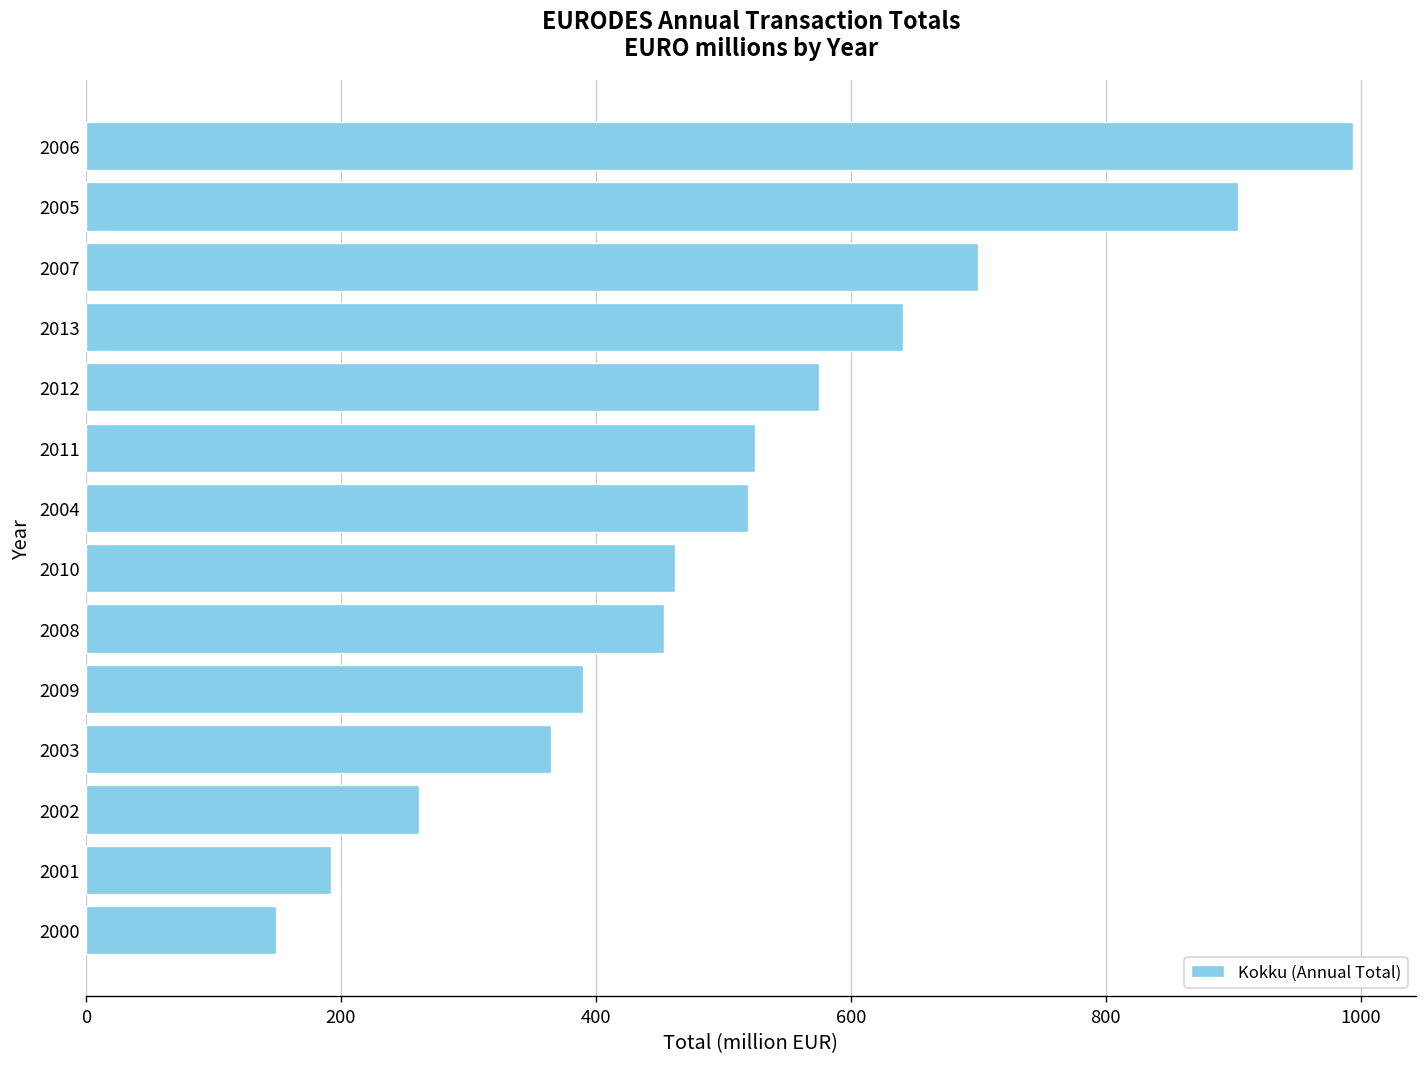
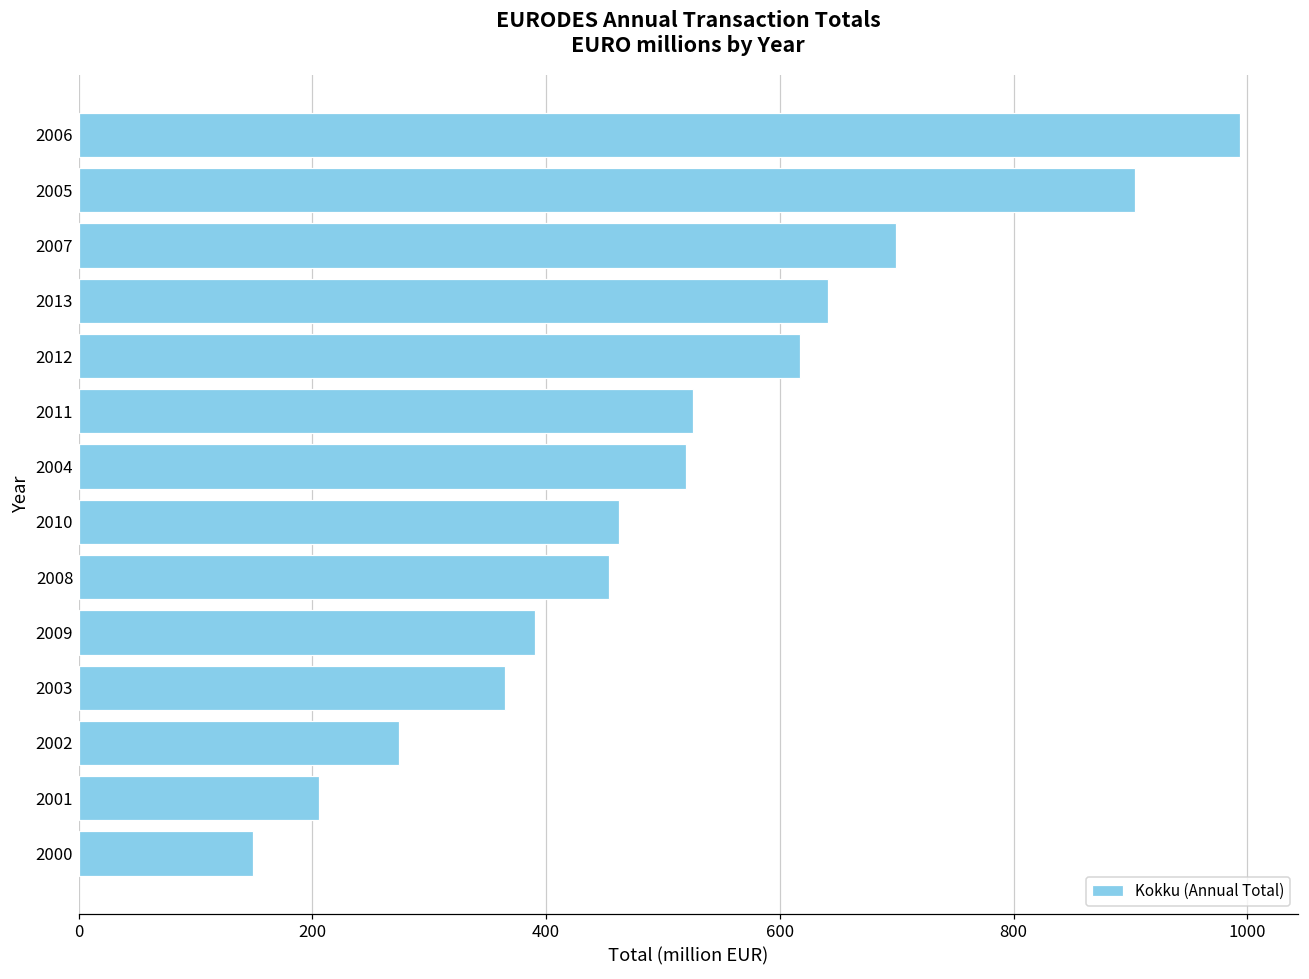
  {
    "2006": 994,
    "2005": 904,
    "2007": 699,
    "2013": 641,
-   "2012": 575,
+   "2012": 618,
    "2011": 525,
    "2004": 520,
    "2010": 462,
    "2008": 454,
    "2009": 390,
    "2003": 365,
-   "2002": 261,
-   "2001": 192,
+   "2002": 274,
+   "2001": 206,
    "2000": 149
  }
